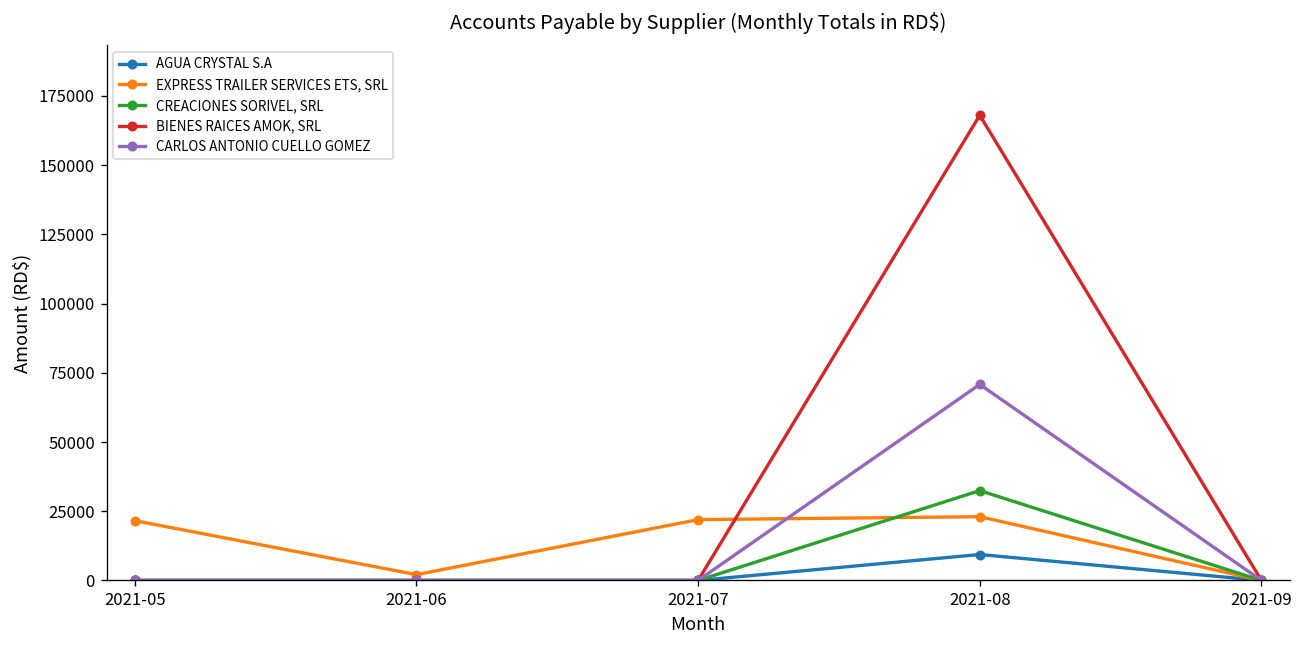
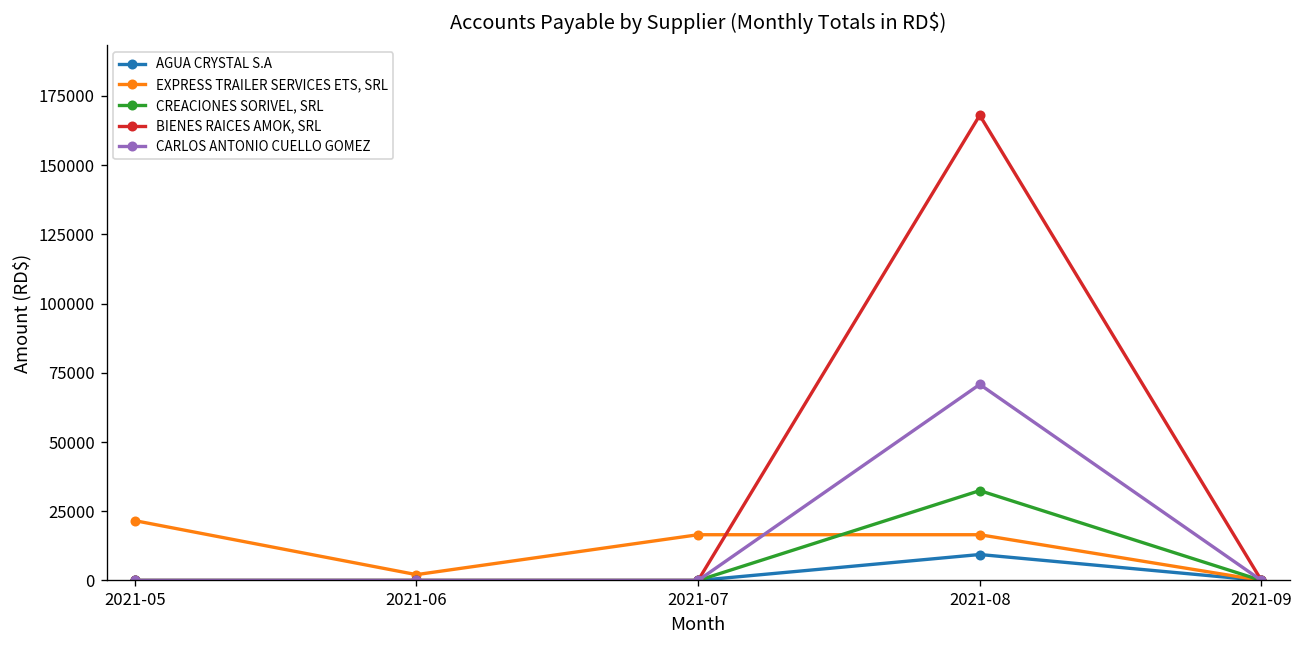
  {
    "AGUA CRYSTAL S.A": {
      "2021-08": 9000
    },
    "EXPRESS TRAILER SERVICES ETS, SRL": {
      "2021-05": 22000,
      "2021-06": 2000,
-     "2021-07": 22000,
-     "2021-08": 23000
+     "2021-07": 17000,
+     "2021-08": 17000
    },
    "CREACIONES SORIVEL, SRL": {
      "2021-08": 32000
    },
    "BIENES RAICES AMOK, SRL": {
      "2021-08": 168000
    },
    "CARLOS ANTONIO CUELLO GOMEZ": {
      "2021-08": 71000
    }
  }
